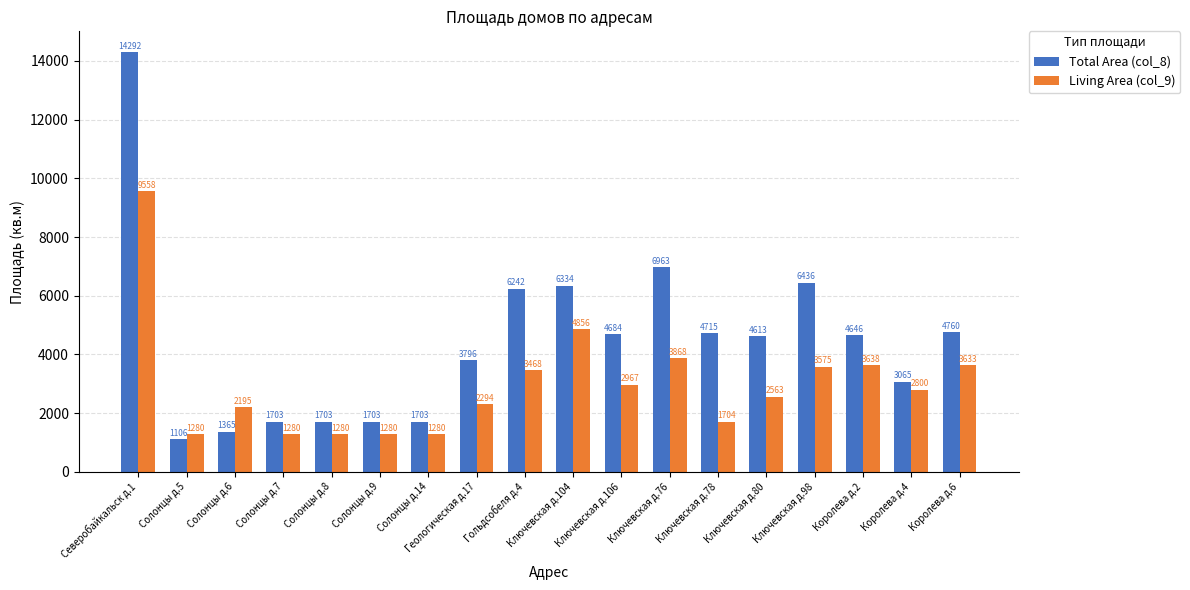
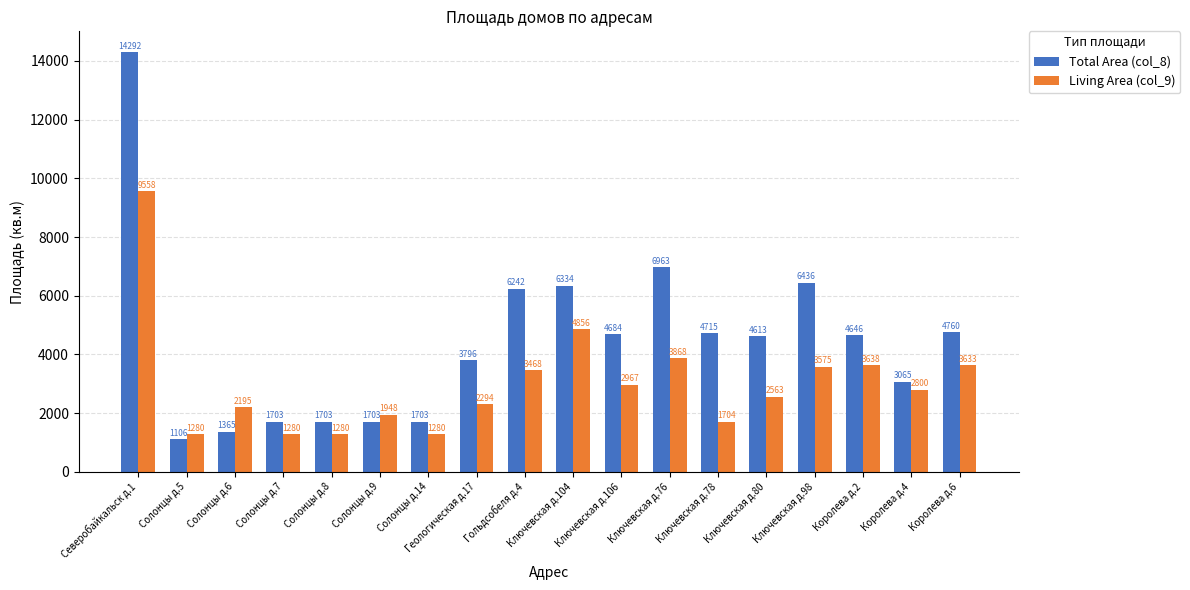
  {
    "Total Area (col_8)": {
      "Северобайкальск д.1": 14292,
      "Солонцы д.5": 1106,
      "Солонцы д.6": 1365,
      "Геологическая д.17": 3796,
      "Ключевская д.104": 6334,
      "Ключевская д.106": 4684,
      "Ключевская д.76": 6963,
      "Ключевская д.78": 4715,
      "Королева д.2": 4646
    },
    "Living Area (col_9)": {
      "Солонцы д.5": 1280,
      "Солонцы д.6": 2195,
      "Солонцы д.7": 1280,
      "Солонцы д.8": 1280,
-     "Солонцы д.9": 1280,
+     "Солонцы д.9": 1948,
      "Солонцы д.14": 1280,
      "Геологическая д.17": 2294,
      "Гольдсобеля д.4": 3468,
      "Ключевская д.104": 4856,
      "Ключевская д.106": 2967,
      "Ключевская д.76": 3868,
      "Ключевская д.78": 1704,
      "Ключевская д.80": 2563,
      "Королева д.4": 2800,
      "Королева д.6": 3633
    }
  }
